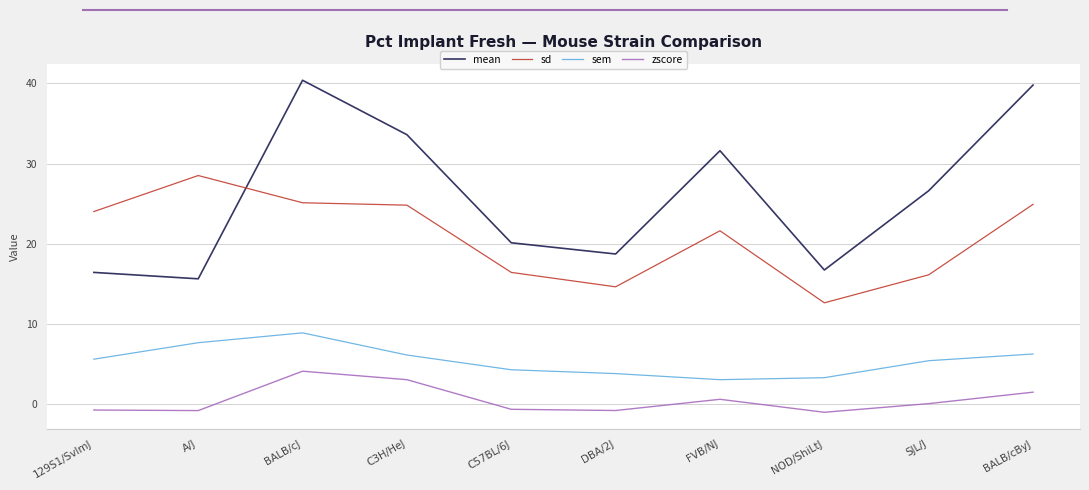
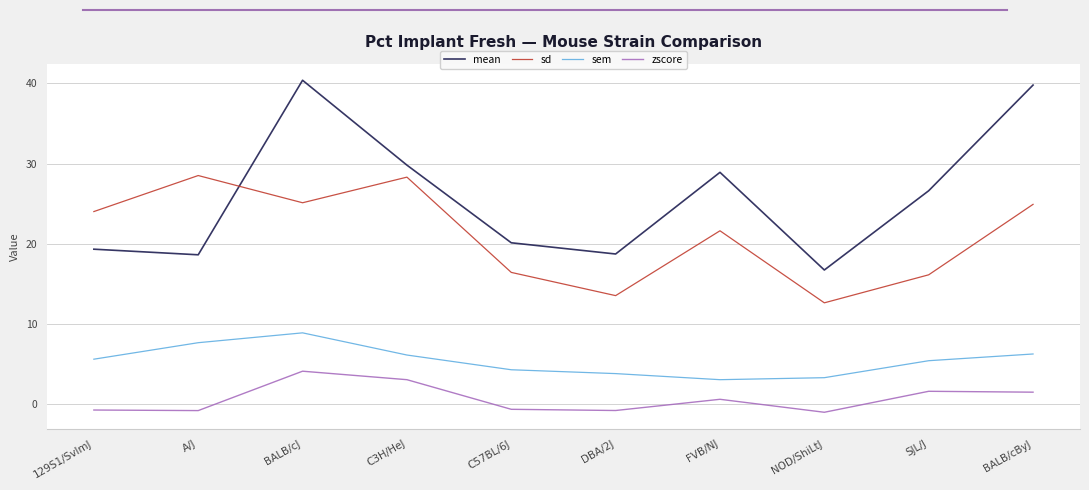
  {
    "mean": {
-     "129S1/SvImJ": 16,
-     "A/J": 16,
+     "129S1/SvImJ": 19,
+     "A/J": 19,
      "BALB/cJ": 40,
-     "C3H/HeJ": 34,
+     "C3H/HeJ": 30,
      "C57BL/6J": 20,
      "DBA/2J": 19,
-     "FVB/NJ": 32,
+     "FVB/NJ": 29,
      "NOD/ShiLtJ": 17,
      "SJL/J": 27,
      "BALB/cByJ": 40
    },
    "sd": {
      "129S1/SvImJ": 24,
      "A/J": 29,
      "BALB/cJ": 25,
-     "C3H/HeJ": 25,
+     "C3H/HeJ": 28,
      "C57BL/6J": 16,
-     "DBA/2J": 15,
+     "DBA/2J": 14,
      "FVB/NJ": 22,
      "NOD/ShiLtJ": 13,
      "SJL/J": 16,
      "BALB/cByJ": 25
    },
    "sem": {
      "129S1/SvImJ": 6,
      "A/J": 8,
      "BALB/cJ": 9,
      "C3H/HeJ": 6,
      "C57BL/6J": 4,
      "DBA/2J": 4,
      "FVB/NJ": 3,
      "NOD/ShiLtJ": 3,
      "SJL/J": 5,
      "BALB/cByJ": 6
    },
    "zscore": {
      "129S1/SvImJ": -1,
      "A/J": -1,
      "BALB/cJ": 4,
      "C3H/HeJ": 3,
      "C57BL/6J": -1,
      "DBA/2J": -1,
      "FVB/NJ": 1,
      "NOD/ShiLtJ": -1,
-     "SJL/J": 0,
+     "SJL/J": 2,
      "BALB/cByJ": 1
    }
  }
